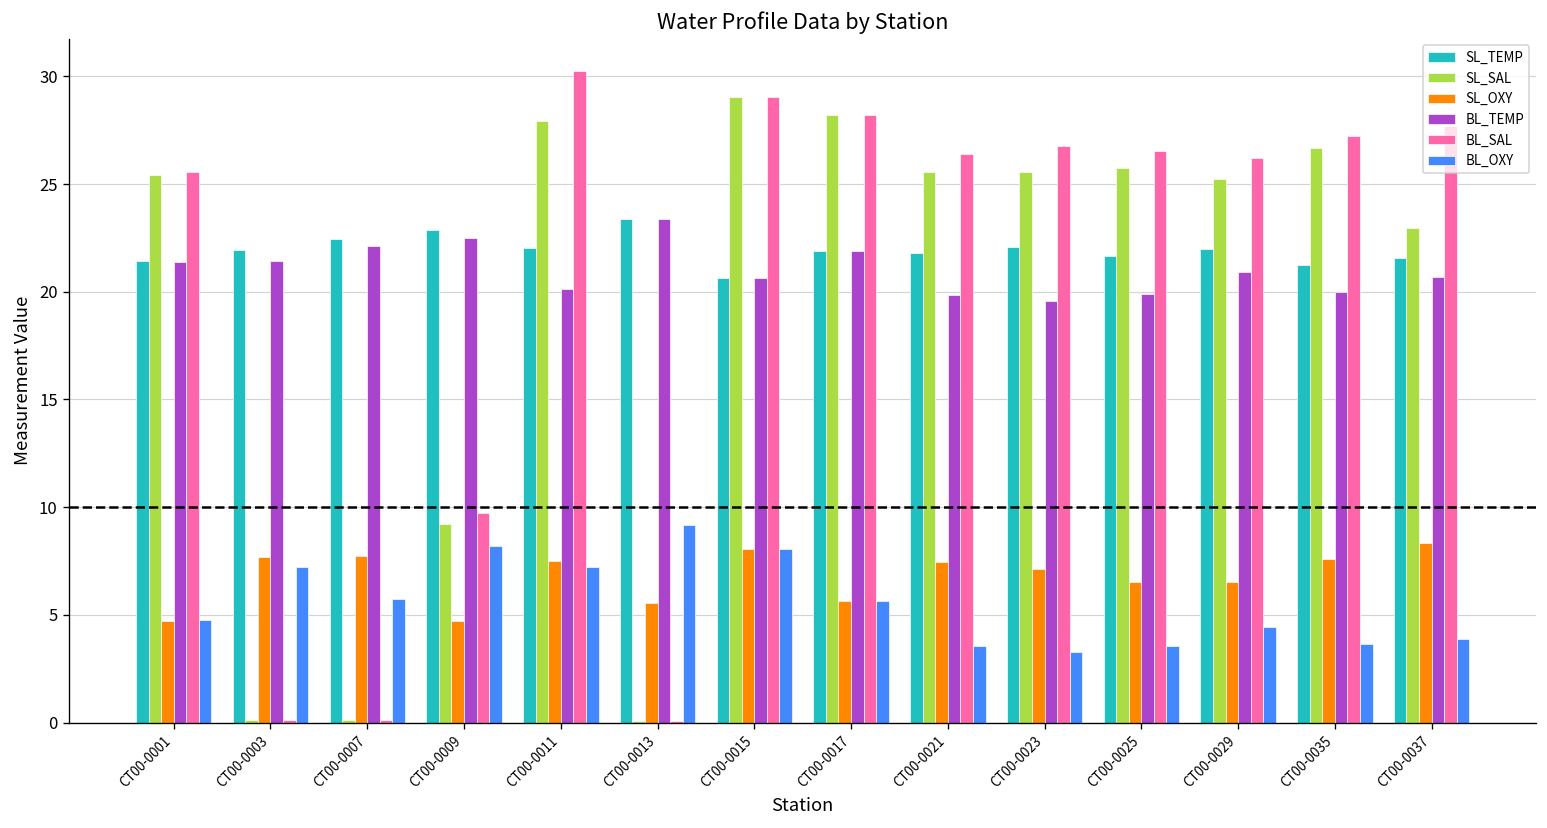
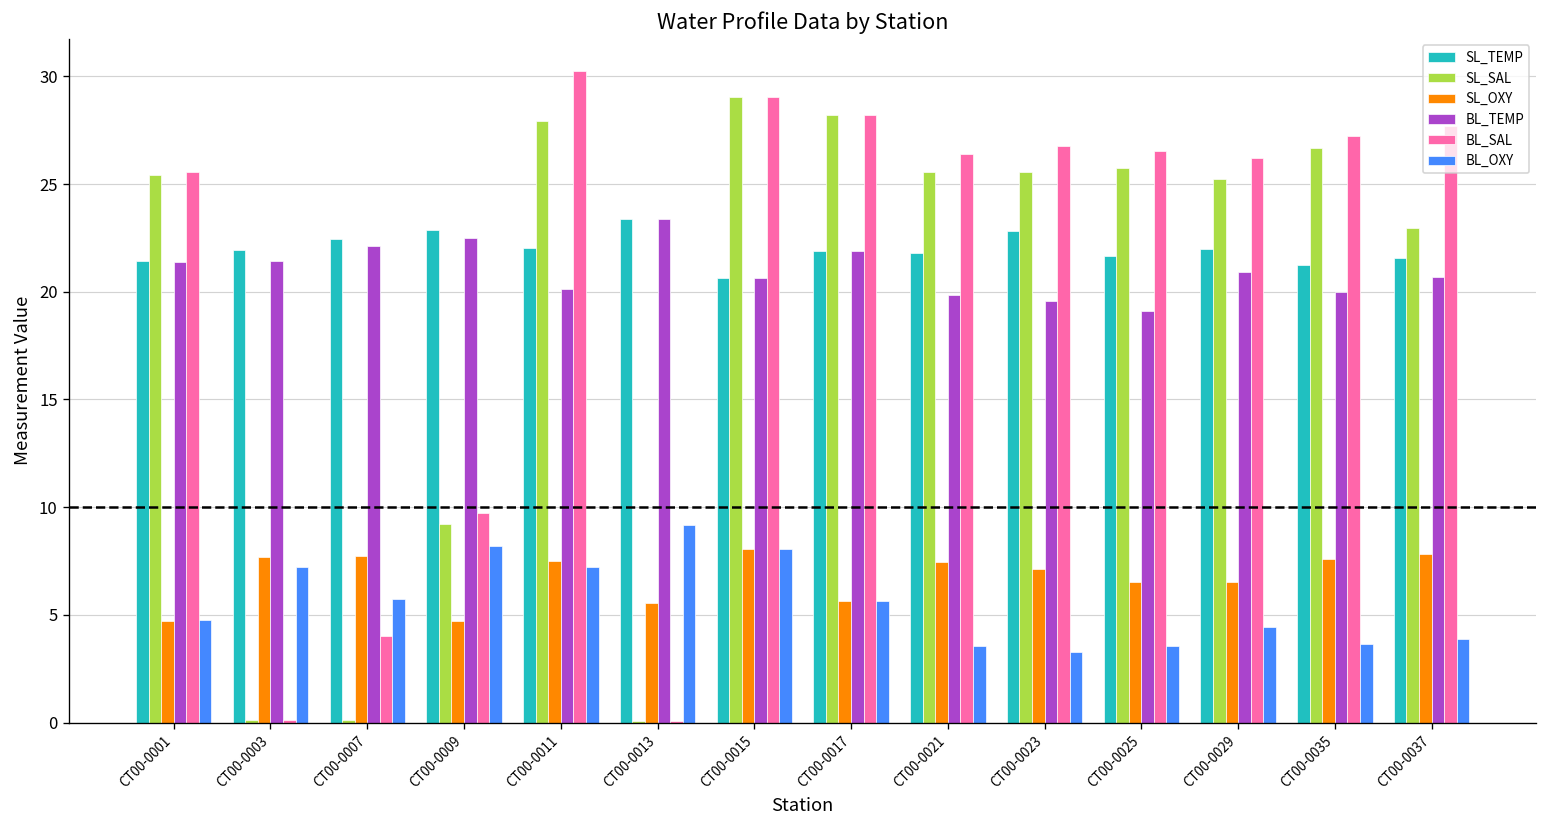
  {
    "SL_TEMP": {
      "CT00-0001": 21.4,
      "CT00-0003": 22.0,
      "CT00-0007": 22.4,
      "CT00-0009": 22.9,
      "CT00-0011": 22.0,
      "CT00-0013": 23.4,
      "CT00-0015": 20.6,
      "CT00-0017": 21.9,
      "CT00-0021": 21.8,
-     "CT00-0023": 22.1,
+     "CT00-0023": 22.8,
      "CT00-0025": 21.7,
      "CT00-0029": 22.0,
      "CT00-0035": 21.3,
      "CT00-0037": 21.6
    },
    "SL_SAL": {
      "CT00-0001": 25.4,
      "CT00-0009": 9.2,
      "CT00-0011": 27.9,
      "CT00-0015": 29.1,
      "CT00-0017": 28.2,
      "CT00-0021": 25.6,
      "CT00-0023": 25.6,
      "CT00-0025": 25.7,
      "CT00-0029": 25.2,
      "CT00-0035": 26.7,
      "CT00-0037": 22.9
    },
    "SL_OXY": {
      "CT00-0001": 4.7,
      "CT00-0003": 7.7,
      "CT00-0007": 7.7,
      "CT00-0009": 4.7,
      "CT00-0011": 7.5,
      "CT00-0013": 5.5,
      "CT00-0015": 8.1,
      "CT00-0017": 5.6,
      "CT00-0021": 7.5,
      "CT00-0023": 7.1,
      "CT00-0025": 6.5,
      "CT00-0029": 6.5,
      "CT00-0035": 7.6,
-     "CT00-0037": 8.3
+     "CT00-0037": 7.8
    },
    "BL_TEMP": {
      "CT00-0001": 21.4,
      "CT00-0003": 21.4,
      "CT00-0007": 22.1,
      "CT00-0009": 22.5,
      "CT00-0011": 20.1,
      "CT00-0013": 23.4,
      "CT00-0015": 20.6,
      "CT00-0017": 21.9,
      "CT00-0021": 19.8,
      "CT00-0023": 19.6,
-     "CT00-0025": 19.9,
+     "CT00-0025": 19.1,
      "CT00-0029": 20.9,
      "CT00-0035": 20.0,
      "CT00-0037": 20.7
    },
    "BL_SAL": {
      "CT00-0001": 25.6,
-     "CT00-0007": 0.1,
+     "CT00-0007": 4.0,
      "CT00-0009": 9.8,
      "CT00-0011": 30.2,
      "CT00-0015": 29.1,
      "CT00-0017": 28.2,
      "CT00-0021": 26.4,
      "CT00-0023": 26.8,
      "CT00-0025": 26.5,
      "CT00-0029": 26.2,
      "CT00-0035": 27.3
    },
    "BL_OXY": {
      "CT00-0001": 4.8,
      "CT00-0003": 7.2,
      "CT00-0007": 5.7,
      "CT00-0009": 8.2,
      "CT00-0011": 7.2,
      "CT00-0013": 9.2,
      "CT00-0015": 8.0,
      "CT00-0017": 5.6,
      "CT00-0021": 3.6,
      "CT00-0023": 3.3,
      "CT00-0025": 3.5,
      "CT00-0029": 4.5,
      "CT00-0035": 3.6,
      "CT00-0037": 3.9
    }
  }
